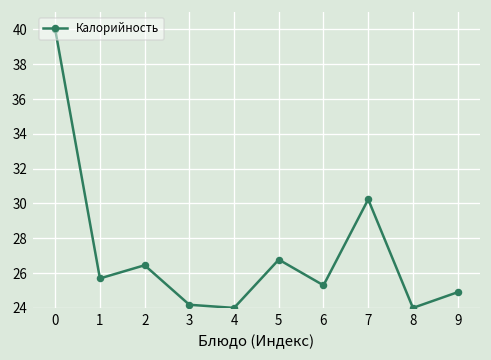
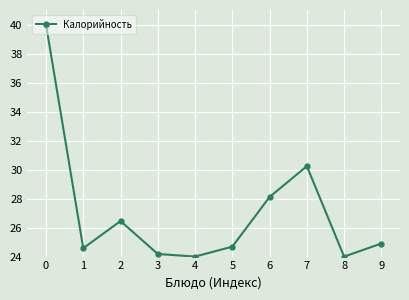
  {
-   "1": 25.7,
+   "1": 24.6,
    "2": 26.5,
    "3": 24.2,
    "4": 24.0,
-   "5": 26.8,
-   "6": 25.3,
+   "5": 24.7,
+   "6": 28.1,
    "7": 30.2,
    "8": 24.0,
    "9": 24.9
  }
